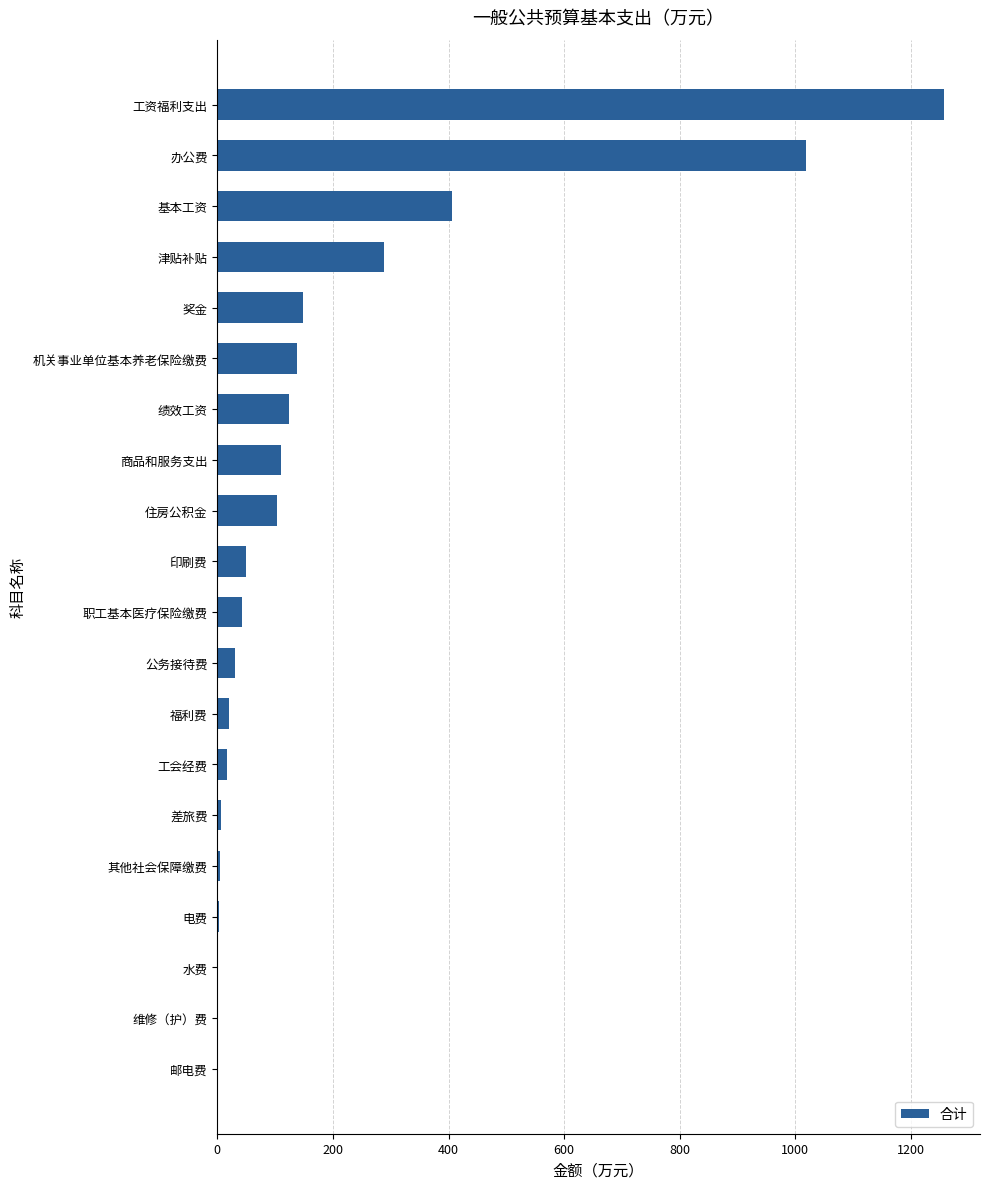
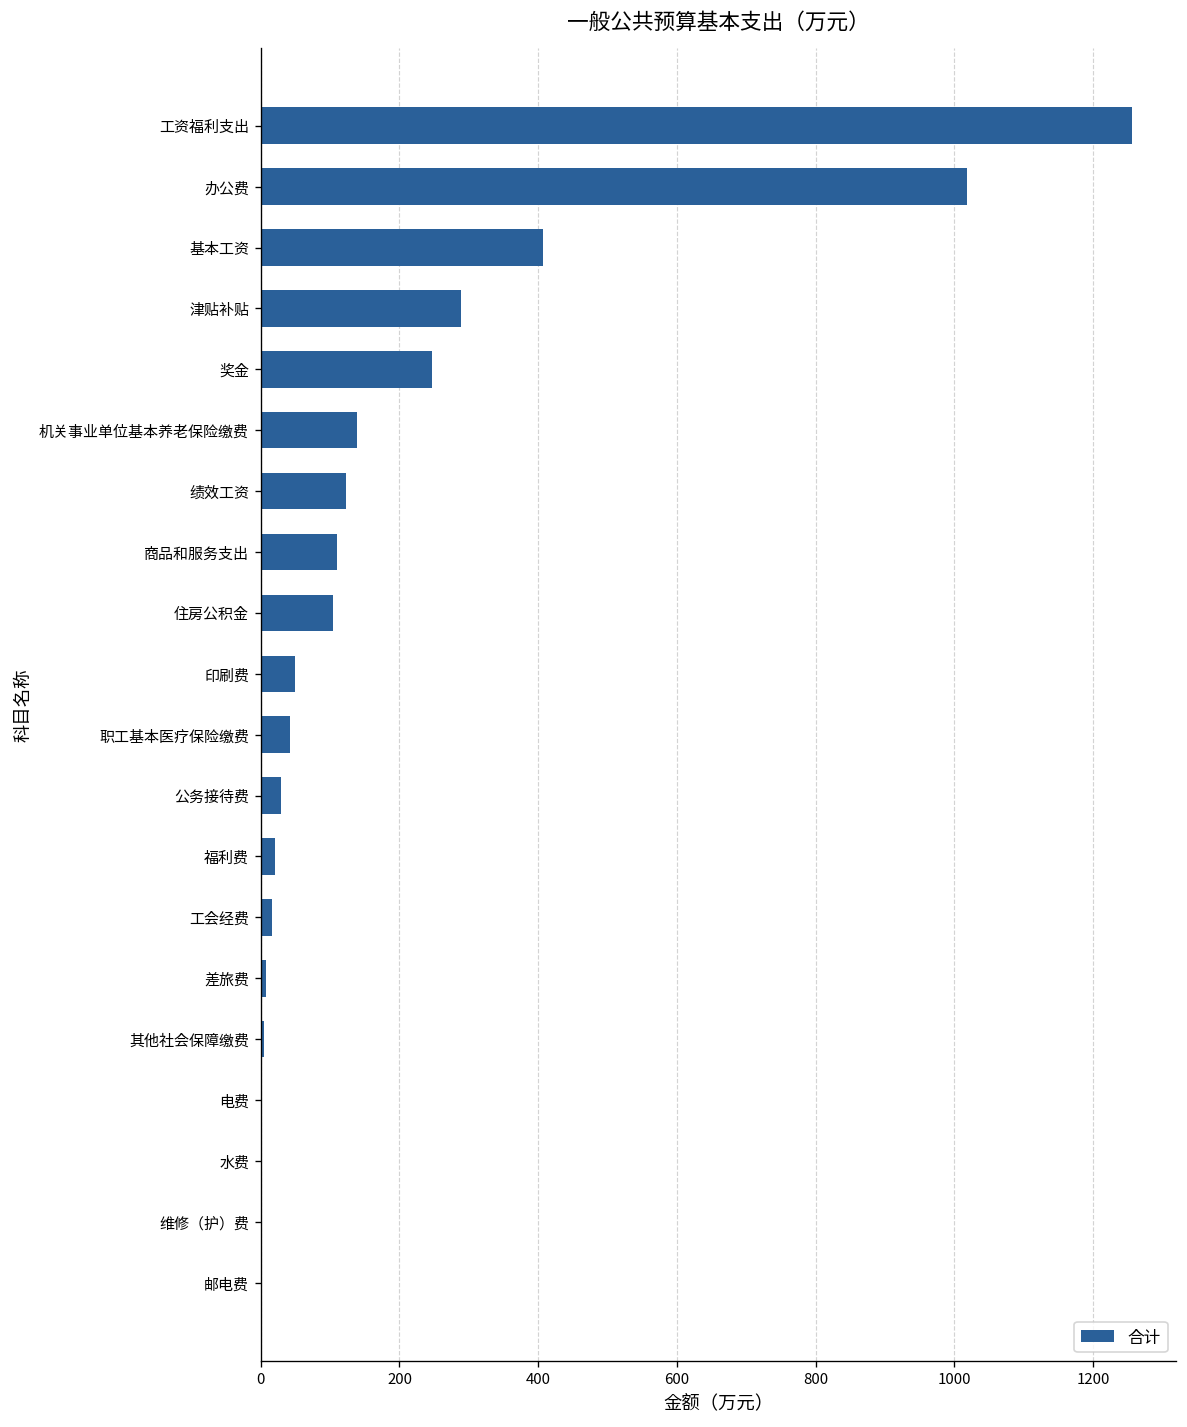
  {
    "工资福利支出": 1260,
    "办公费": 1020,
    "基本工资": 410,
    "津贴补贴": 290,
-   "奖金": 150,
+   "奖金": 250,
    "机关事业单位基本养老保险缴费": 140,
    "绩效工资": 120,
    "商品和服务支出": 110,
    "住房公积金": 100,
    "印刷费": 50,
    "职工基本医疗保险缴费": 40,
    "公务接待费": 30,
    "福利费": 20,
    "工会经费": 20,
    "差旅费": 10,
    "其他社会保障缴费": 10
  }
